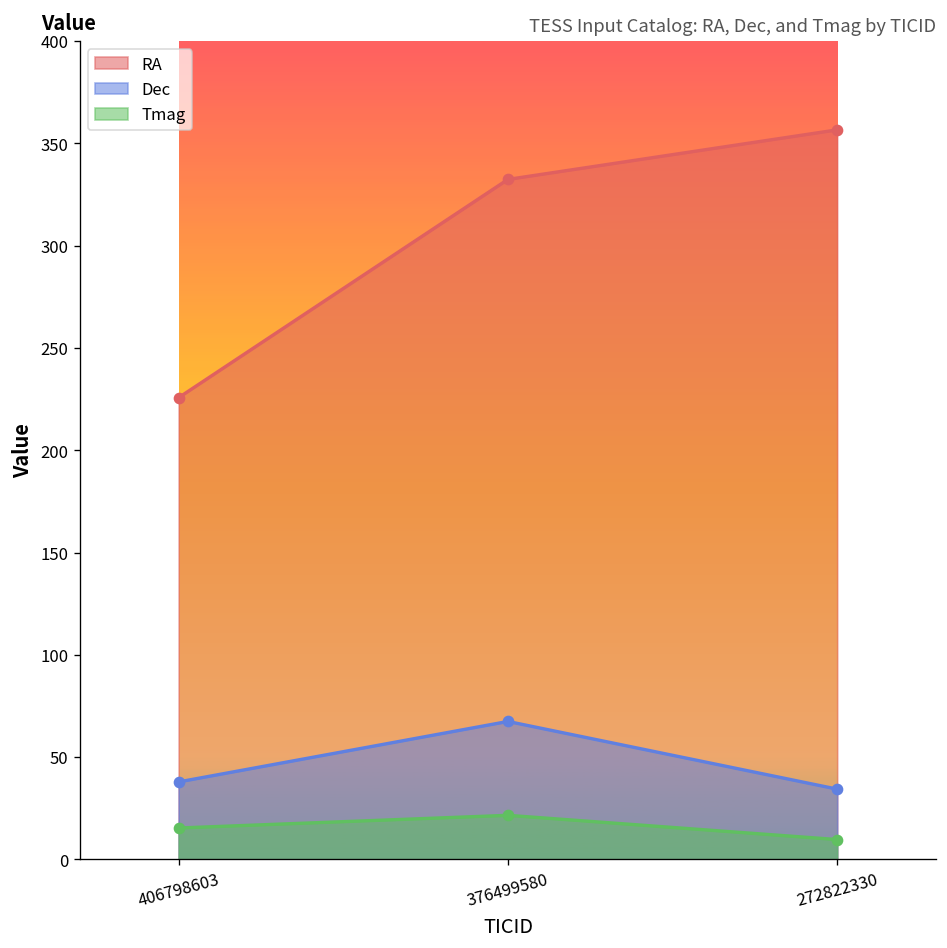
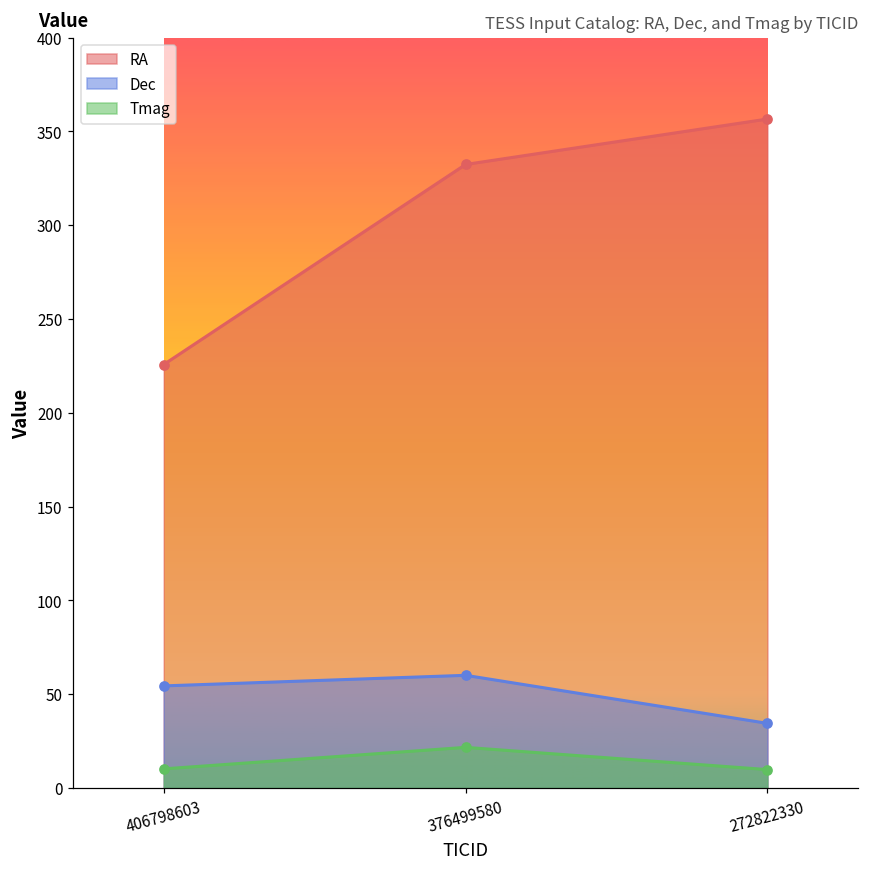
  {
    "RA": {
      "406798603": 226,
      "376499580": 332,
      "272822330": 357
    },
    "Dec": {
-     "406798603": 38,
-     "376499580": 67,
+     "406798603": 54,
+     "376499580": 60,
      "272822330": 34
    },
    "Tmag": {
-     "406798603": 15,
+     "406798603": 10,
      "376499580": 22,
      "272822330": 10
    }
  }
